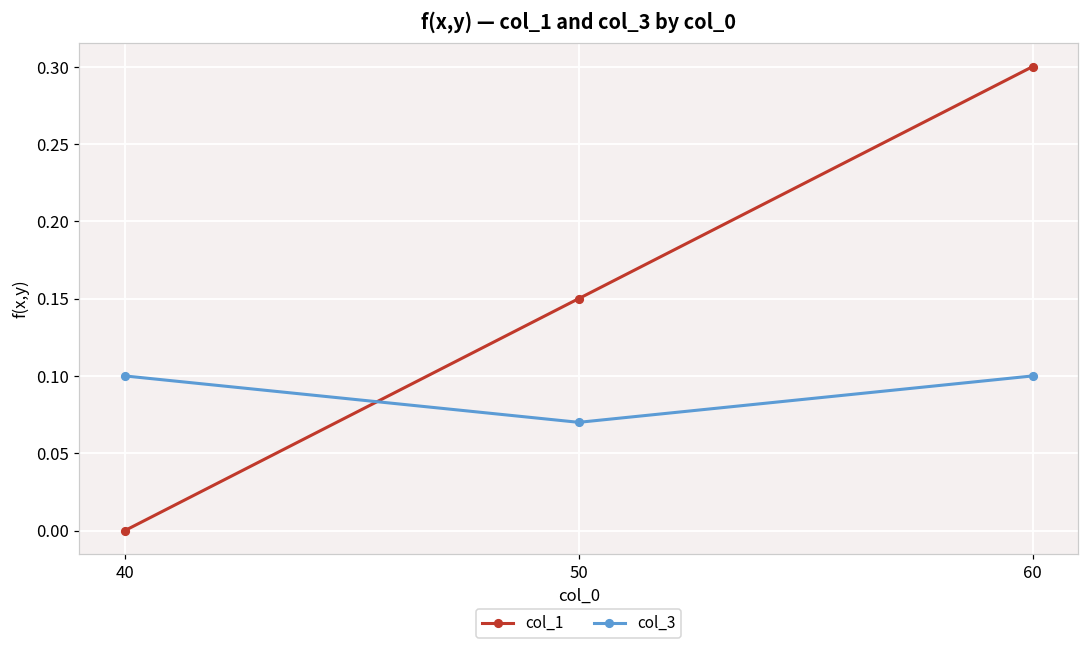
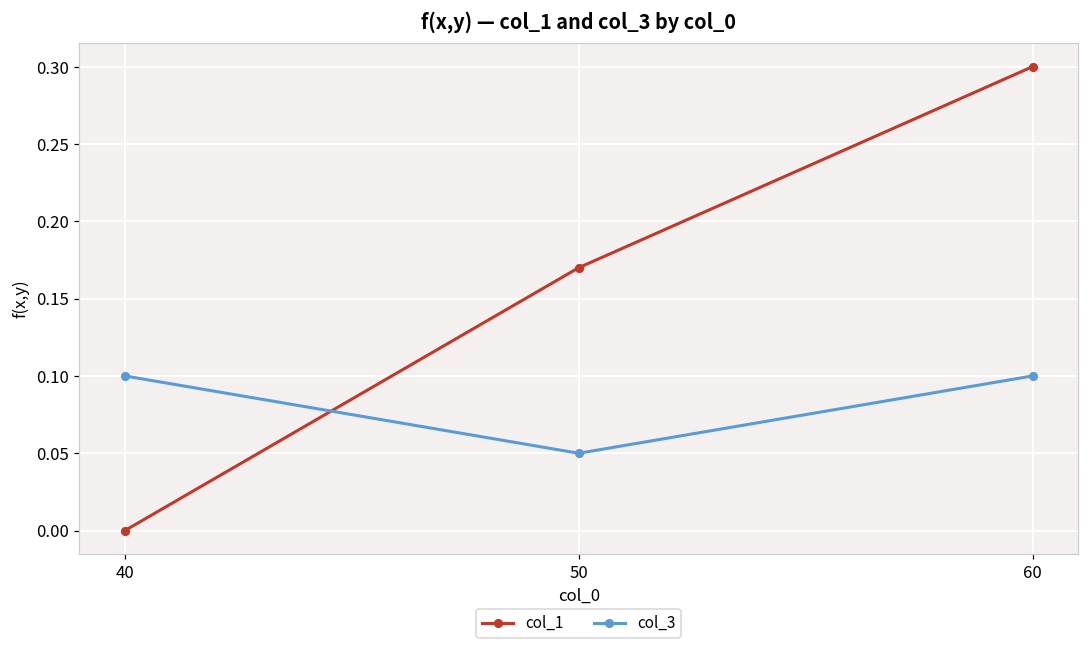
  {
    "col_1": {
      "40": 0.00,
-     "50": 0.15,
+     "50": 0.17,
      "60": 0.30
    },
    "col_3": {
      "40": 0.10,
-     "50": 0.07,
+     "50": 0.05,
      "60": 0.10
    }
  }
